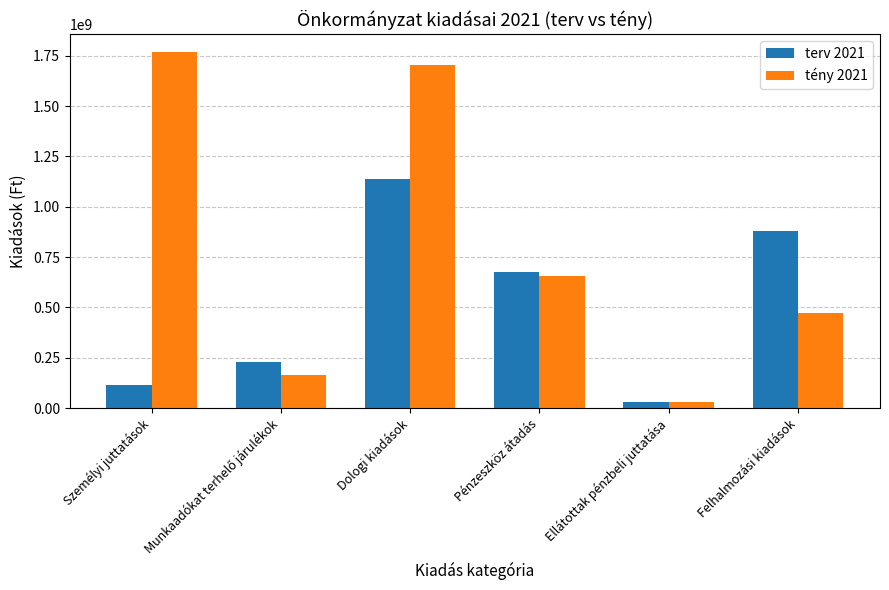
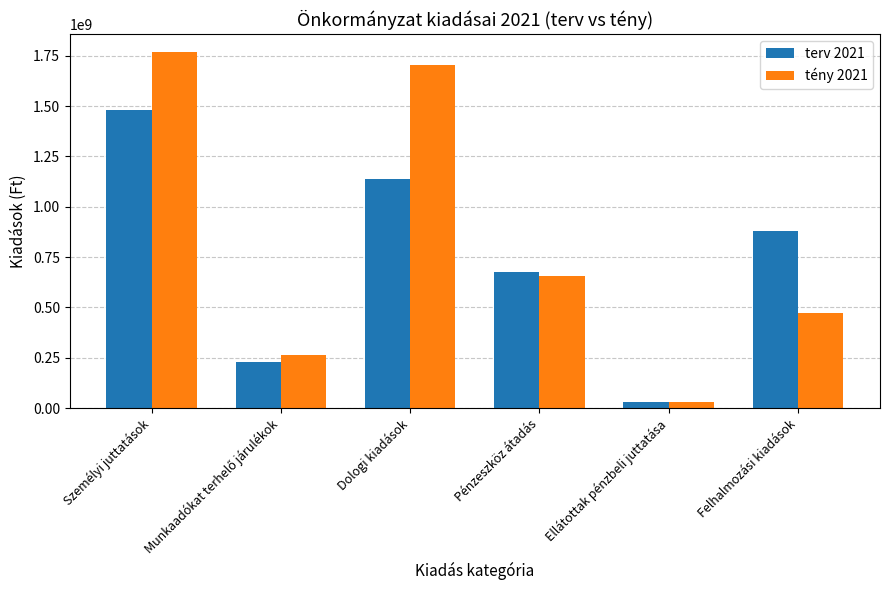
  {
    "terv 2021": {
-     "Személyi juttatások": 120000000,
+     "Személyi juttatások": 1480000000,
      "Munkaadókat terhelő járulékok": 230000000,
      "Dologi kiadások": 1140000000,
      "Pénzeszköz átadás": 670000000,
      "Ellátottak pénzbeli juttatása": 30000000,
      "Felhalmozási kiadások": 880000000
    },
    "tény 2021": {
      "Személyi juttatások": 1770000000,
-     "Munkaadókat terhelő járulékok": 160000000,
+     "Munkaadókat terhelő járulékok": 260000000,
      "Dologi kiadások": 1700000000,
      "Pénzeszköz átadás": 650000000,
      "Ellátottak pénzbeli juttatása": 30000000,
      "Felhalmozási kiadások": 470000000
    }
  }
